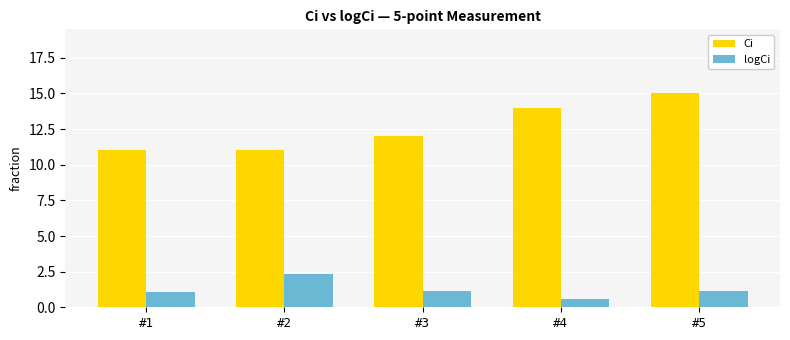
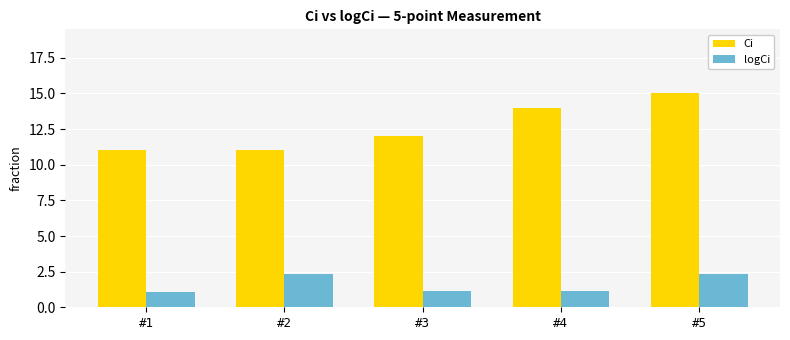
  {
    "Ci": {
      "#1": 11.0,
      "#2": 11.0,
      "#3": 12.0,
      "#4": 14.0,
      "#5": 15.0
    },
    "logCi": {
      "#1": 1.0,
      "#2": 2.3,
      "#3": 1.1,
-     "#4": 0.6,
-     "#5": 1.2
+     "#4": 1.1,
+     "#5": 2.3
    }
  }
